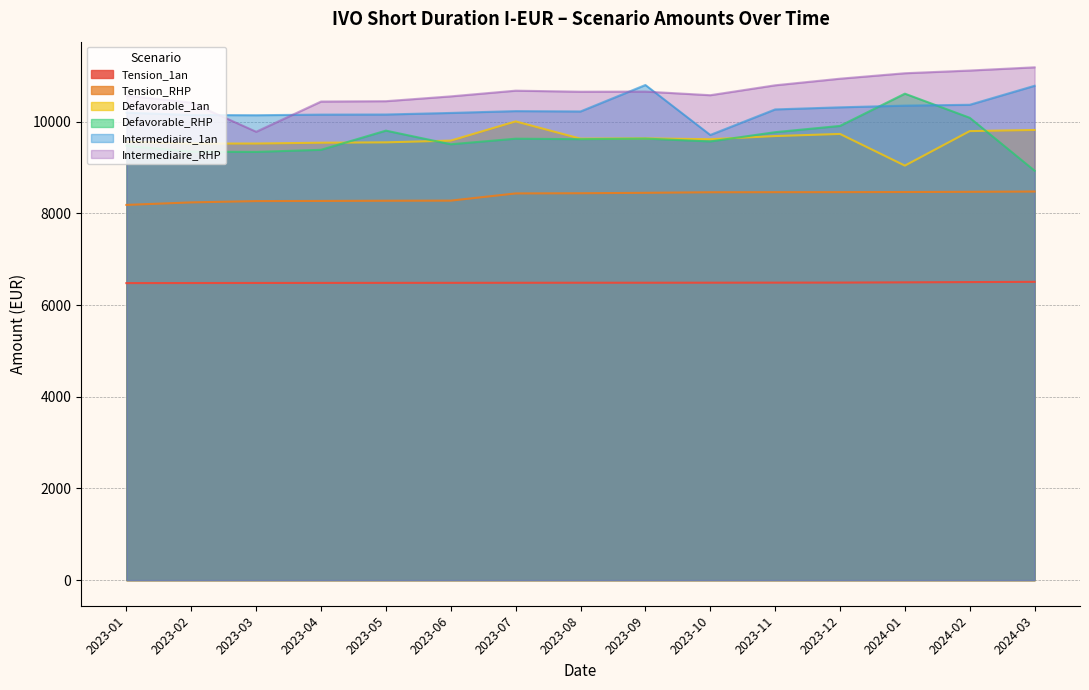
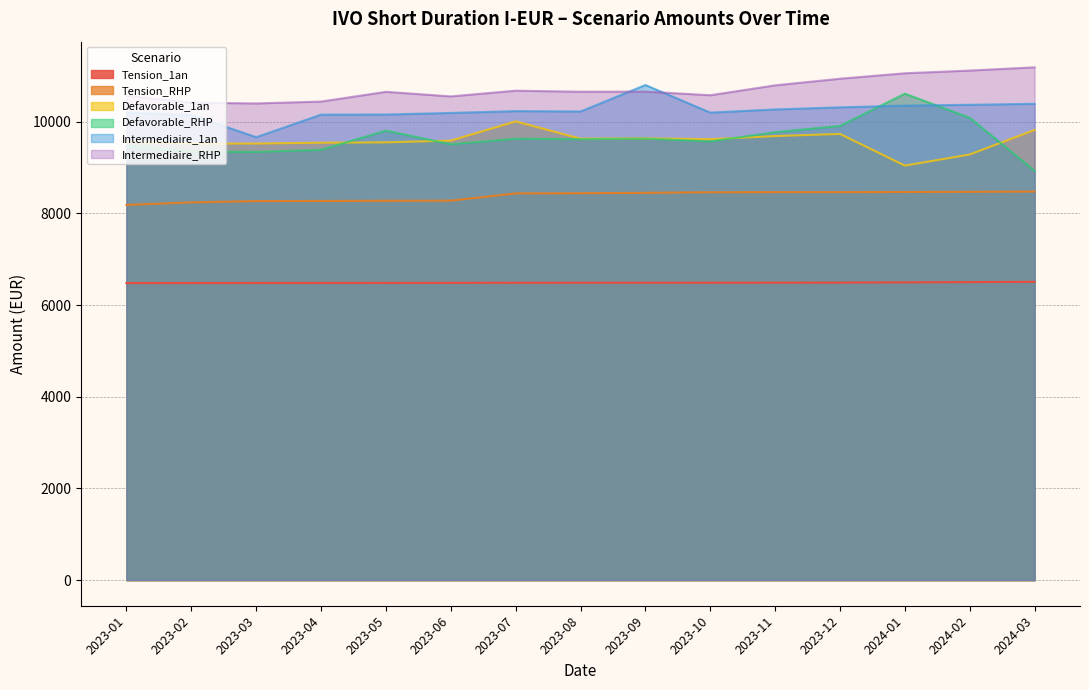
  {
    "Defavorable_1an": {
      "2023-03": 9500,
      "2023-04": 9500,
      "2023-05": 9600,
      "2023-06": 9600,
      "2023-07": 10000,
      "2023-11": 9700,
      "2023-12": 9700,
      "2024-01": 9000,
-     "2024-02": 9800,
+     "2024-02": 9300,
      "2024-03": 9800
    },
    "Defavorable_RHP": {
      "2023-03": 9300,
      "2023-04": 9400,
      "2023-05": 9800,
      "2023-06": 9500,
      "2023-07": 9600,
      "2023-11": 9800,
      "2023-12": 9900,
      "2024-01": 10600,
      "2024-02": 10100,
      "2024-03": 8900
    },
    "Intermediaire_1an": {
-     "2023-03": 10100,
+     "2023-03": 9700,
      "2023-04": 10200,
      "2023-05": 10200,
      "2023-06": 10200,
      "2023-07": 10200,
      "2023-08": 10200,
      "2023-09": 10800,
-     "2023-10": 9700,
+     "2023-10": 10200,
      "2023-11": 10300,
      "2023-12": 10300,
      "2024-01": 10400,
      "2024-02": 10400,
-     "2024-03": 10800
+     "2024-03": 10400
    },
    "Intermediaire_RHP": {
-     "2023-03": 9800,
+     "2023-03": 10400,
      "2023-04": 10400,
-     "2023-05": 10400,
+     "2023-05": 10700,
      "2023-06": 10600,
      "2023-07": 10700,
      "2023-08": 10700,
      "2023-09": 10700,
      "2023-10": 10600,
      "2023-11": 10800,
      "2023-12": 10900,
      "2024-01": 11100,
      "2024-02": 11100,
      "2024-03": 11200
    }
  }
